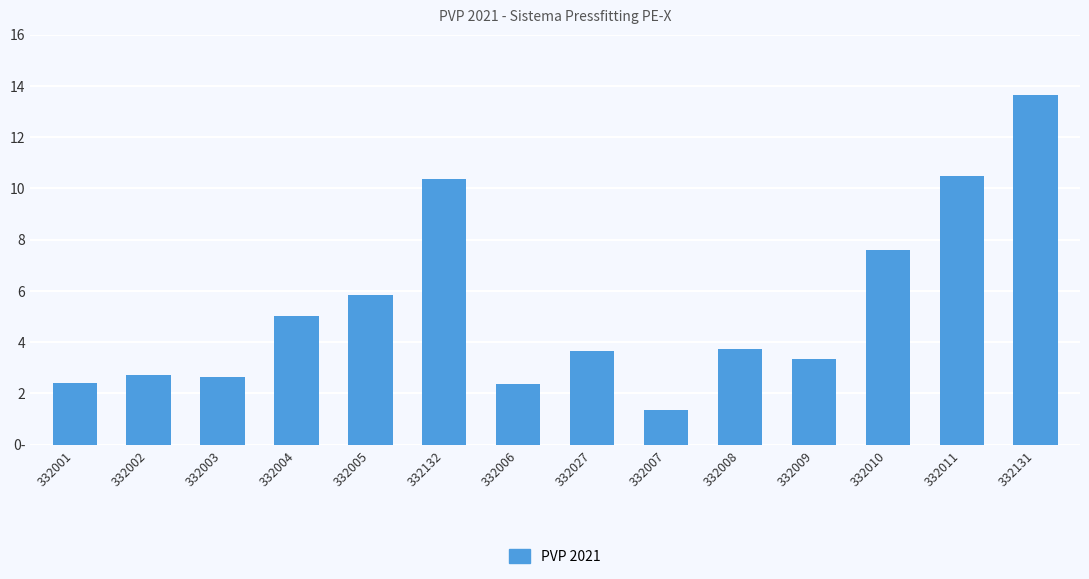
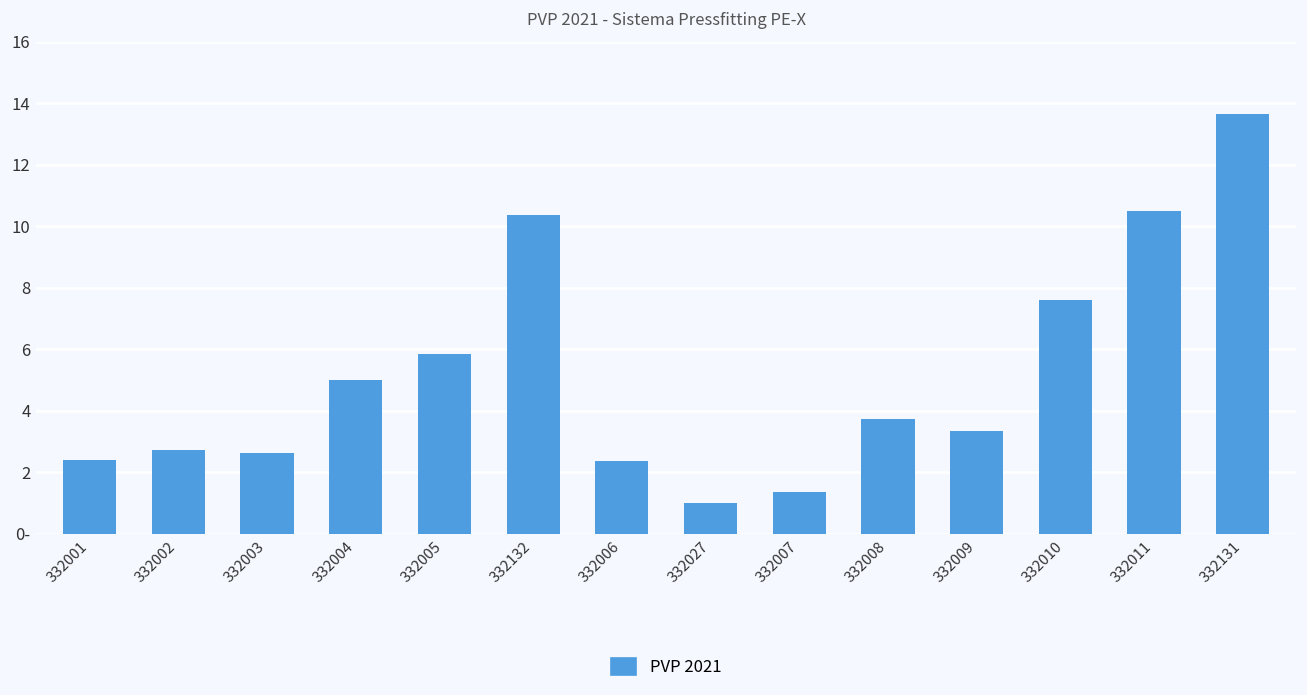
  {
    "332001": 2.4,
    "332002": 2.7,
    "332003": 2.6,
    "332004": 5.0,
    "332005": 5.8,
    "332132": 10.4,
    "332006": 2.4,
-   "332027": 3.7,
+   "332027": 1.0,
    "332007": 1.4,
    "332008": 3.7,
    "332009": 3.4,
    "332010": 7.6,
    "332011": 10.5,
    "332131": 13.7
  }
